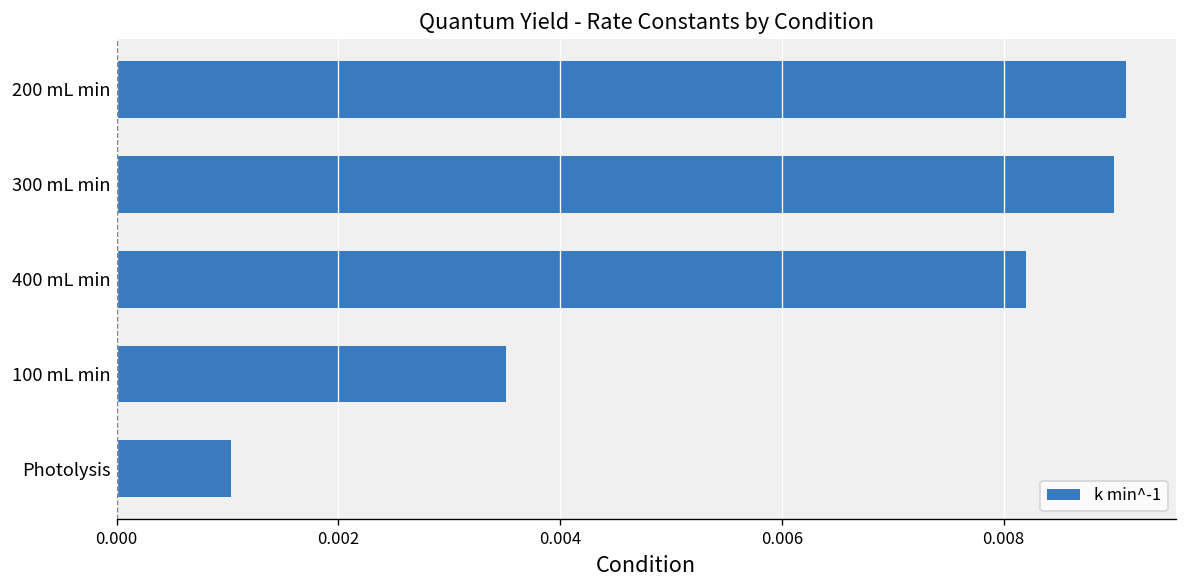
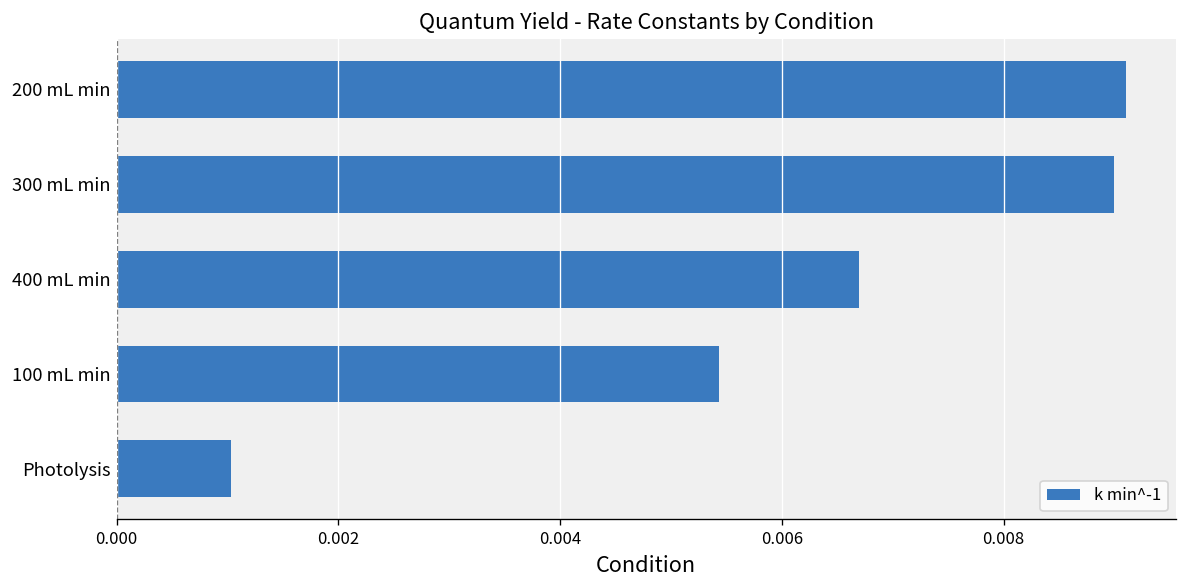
  {
    "200 mL min": 0.0091,
    "300 mL min": 0.0090,
-   "400 mL min": 0.0082,
-   "100 mL min": 0.0035,
+   "400 mL min": 0.0067,
+   "100 mL min": 0.0054,
    "Photolysis": 0.0010
  }
